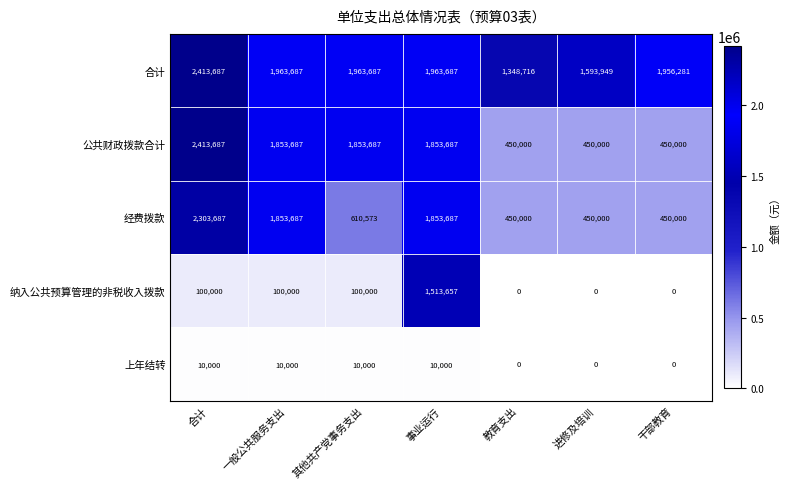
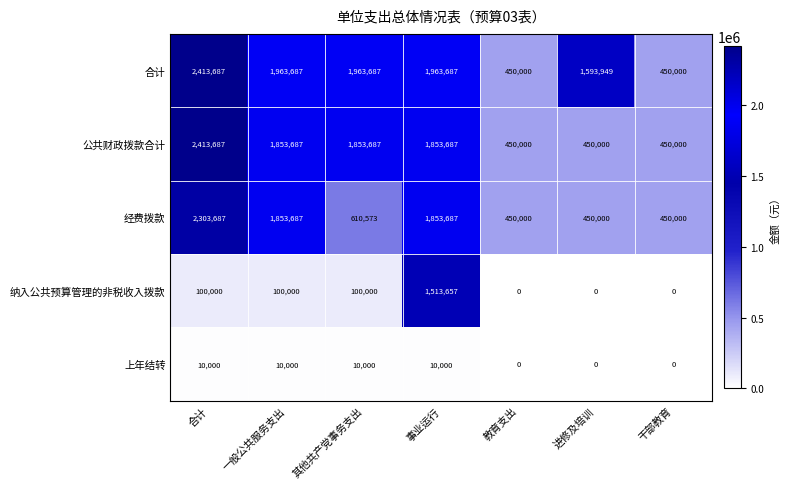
  {
    "合计": {
      "合计": "2,413,687",
      "一般公共服务支出": "1,963,687",
      "其他共产党事务支出": "1,963,687",
      "事业运行": "1,963,687",
-     "教育支出": "1,348,716",
+     "教育支出": "450,000",
      "进修及培训": "1,593,949",
-     "干部教育": "1,956,281"
+     "干部教育": "450,000"
    },
    "公共财政拨款合计": {
      "合计": "2,413,687",
      "一般公共服务支出": "1,853,687",
      "其他共产党事务支出": "1,853,687",
      "事业运行": "1,853,687",
      "教育支出": "450,000",
      "进修及培训": "450,000",
      "干部教育": "450,000"
    },
    "经费拨款": {
      "合计": "2,303,687",
      "一般公共服务支出": "1,853,687",
      "其他共产党事务支出": "610,573",
      "事业运行": "1,853,687",
      "教育支出": "450,000",
      "进修及培训": "450,000",
      "干部教育": "450,000"
    },
    "纳入公共预算管理的非税收入拨款": {
      "合计": "100,000",
      "一般公共服务支出": "100,000",
      "其他共产党事务支出": "100,000",
      "事业运行": "1,513,657",
      "教育支出": "0",
      "进修及培训": "0",
      "干部教育": "0"
    },
    "上年结转": {
      "合计": "10,000",
      "一般公共服务支出": "10,000",
      "其他共产党事务支出": "10,000",
      "事业运行": "10,000",
      "教育支出": "0",
      "进修及培训": "0",
      "干部教育": "0"
    }
  }
